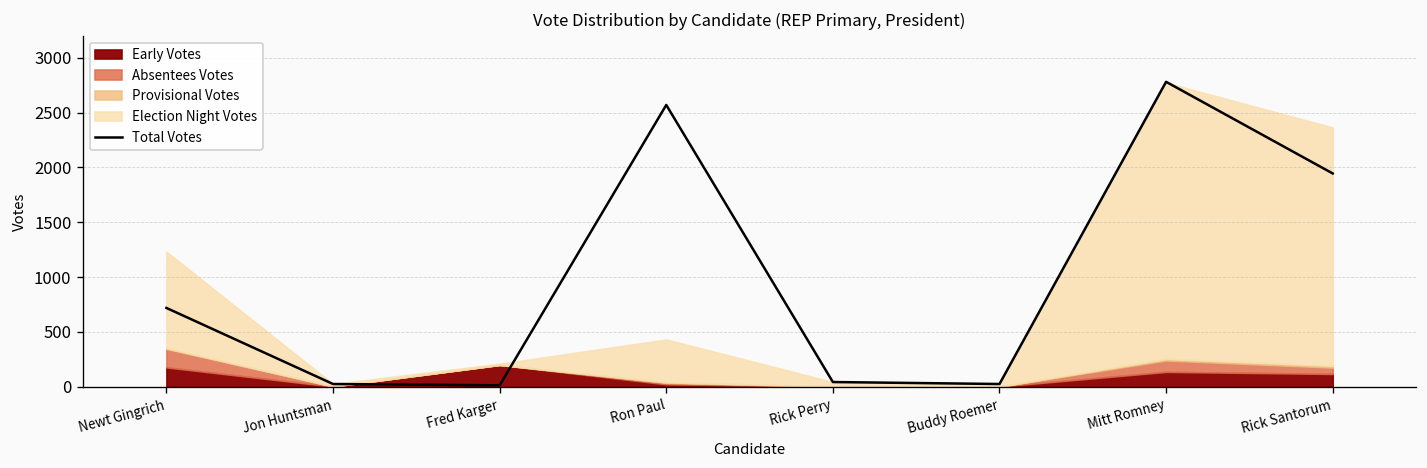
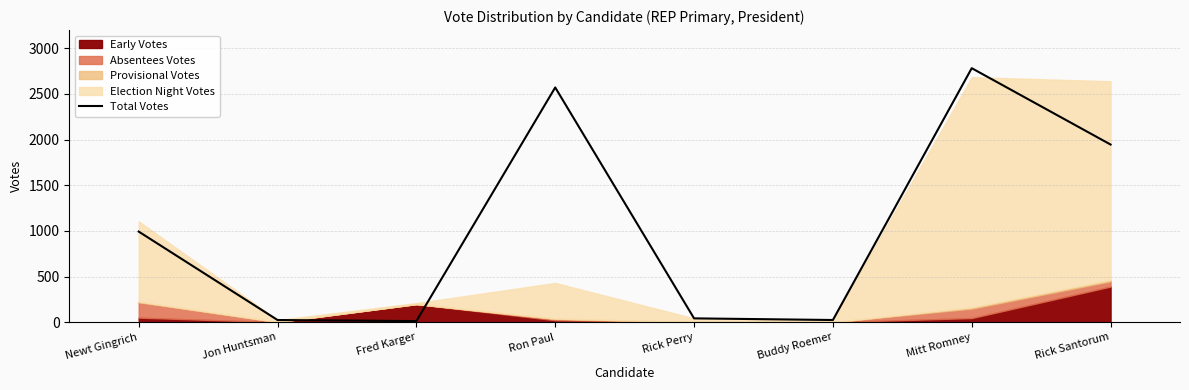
  {
    "Total Votes": {
-     "Newt Gingrich": 700,
+     "Newt Gingrich": 1000,
      "Fred Karger": 0,
      "Ron Paul": 2600,
      "Rick Santorum": 1900
    },
    "Early Votes": {
-     "Newt Gingrich": 200,
-     "Mitt Romney": 100,
-     "Rick Santorum": 100
+     "Newt Gingrich": 100,
+     "Mitt Romney": 0,
+     "Rick Santorum": 400
    }
  }
